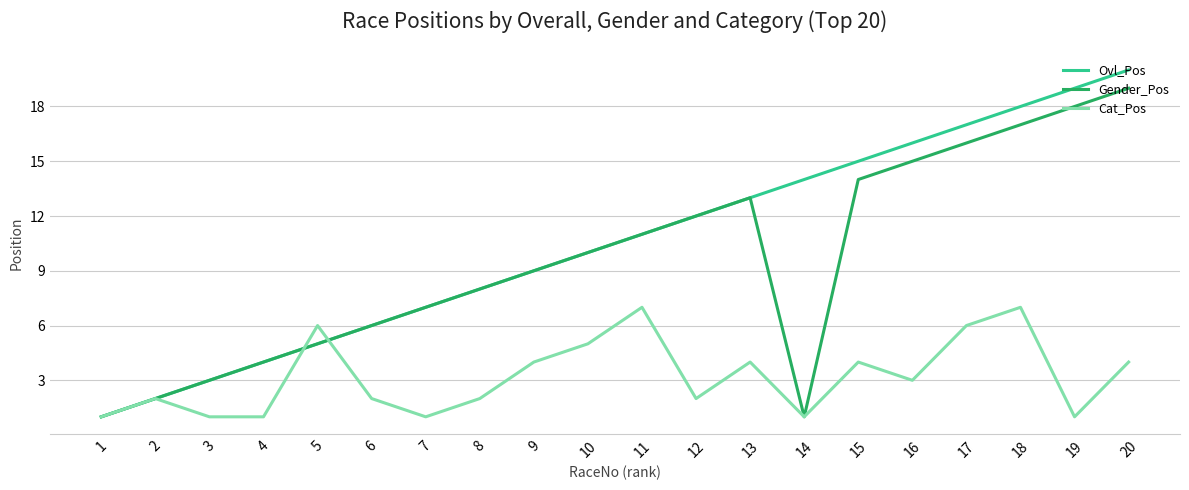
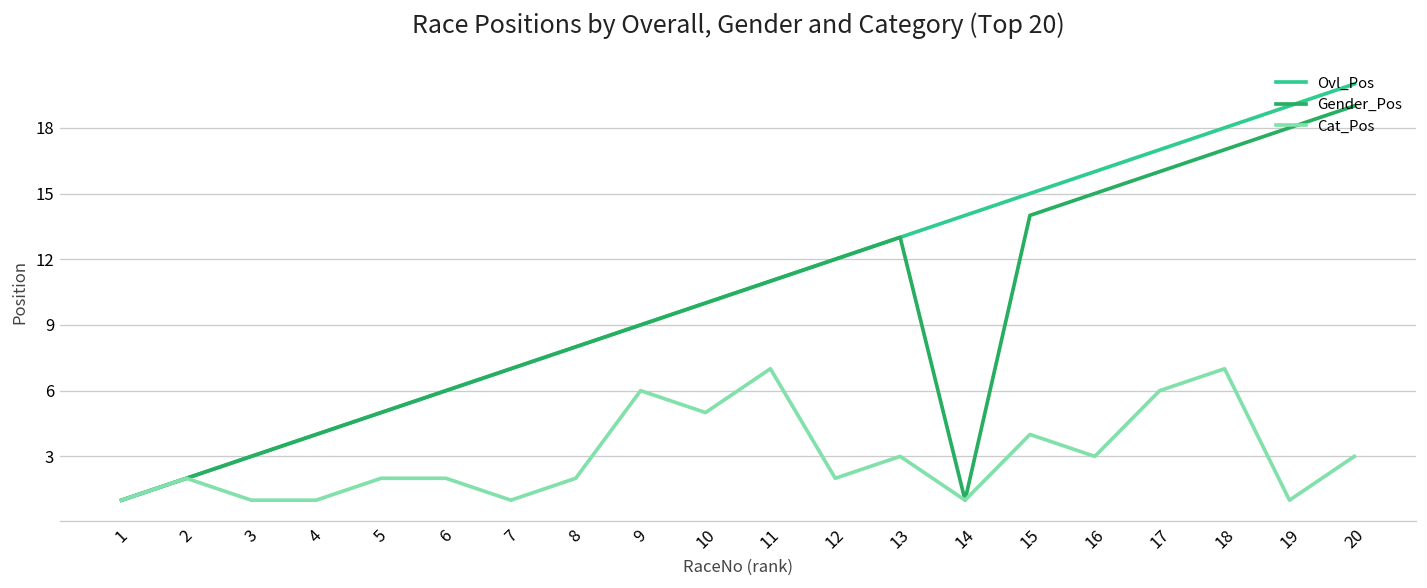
  {
    "Cat_Pos": {
      "3": 1,
      "4": 1,
-     "5": 6,
+     "5": 2,
      "6": 2,
      "7": 1,
      "8": 2,
-     "9": 4,
+     "9": 6,
      "10": 5,
      "11": 7,
      "12": 2,
-     "13": 4,
+     "13": 3,
      "15": 4,
      "16": 3,
      "17": 6,
      "18": 7,
      "19": 1,
-     "20": 4
+     "20": 3
    }
  }
